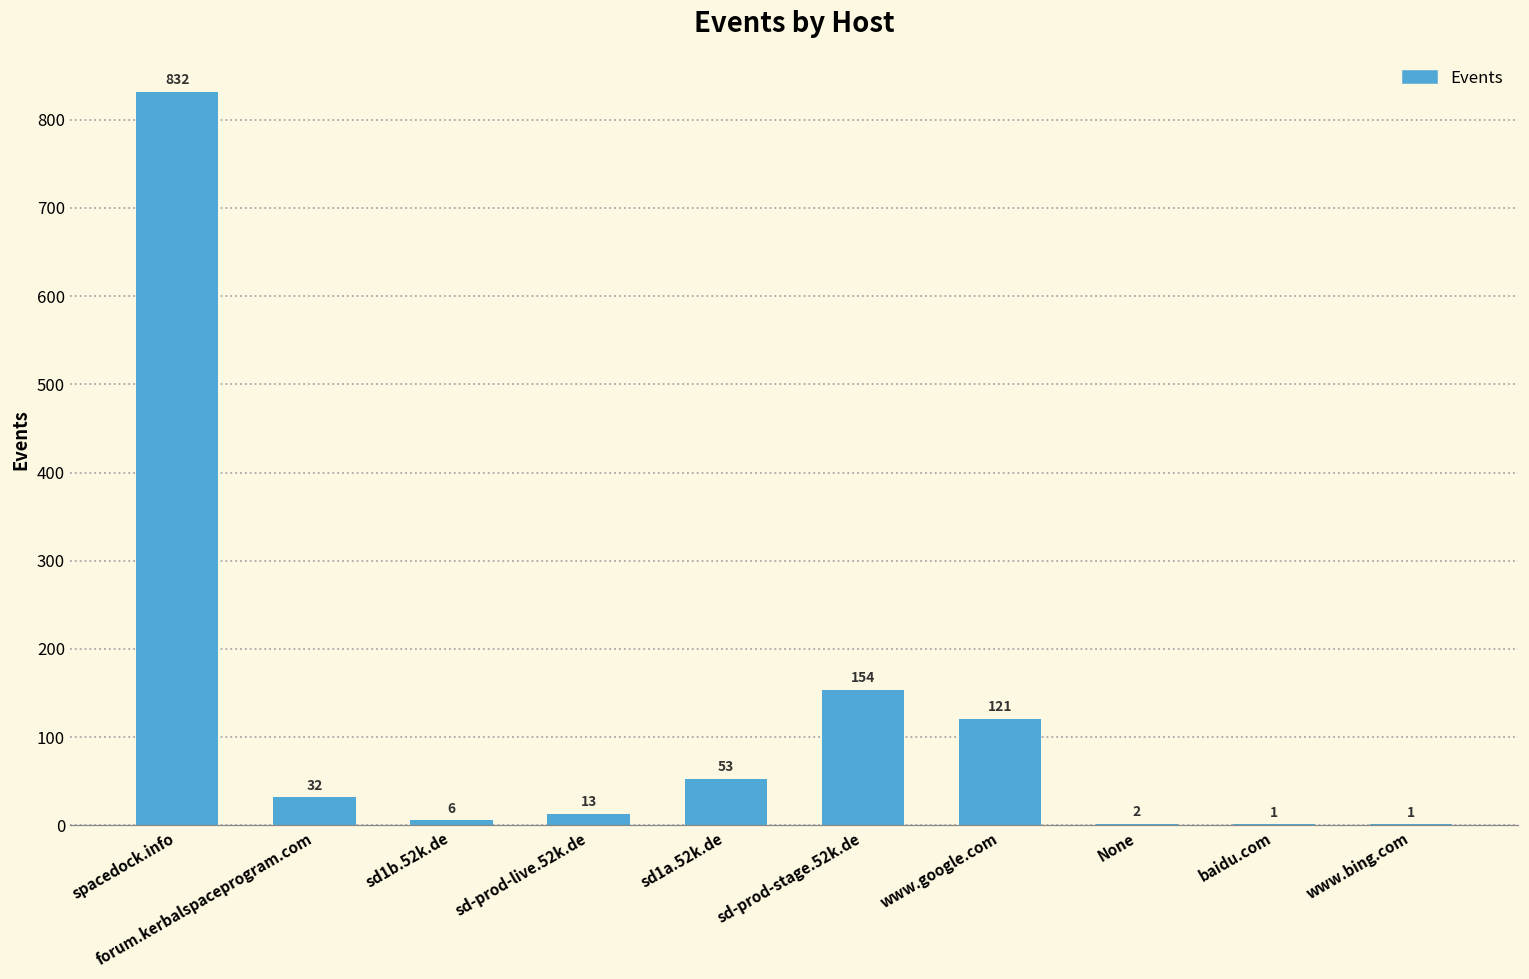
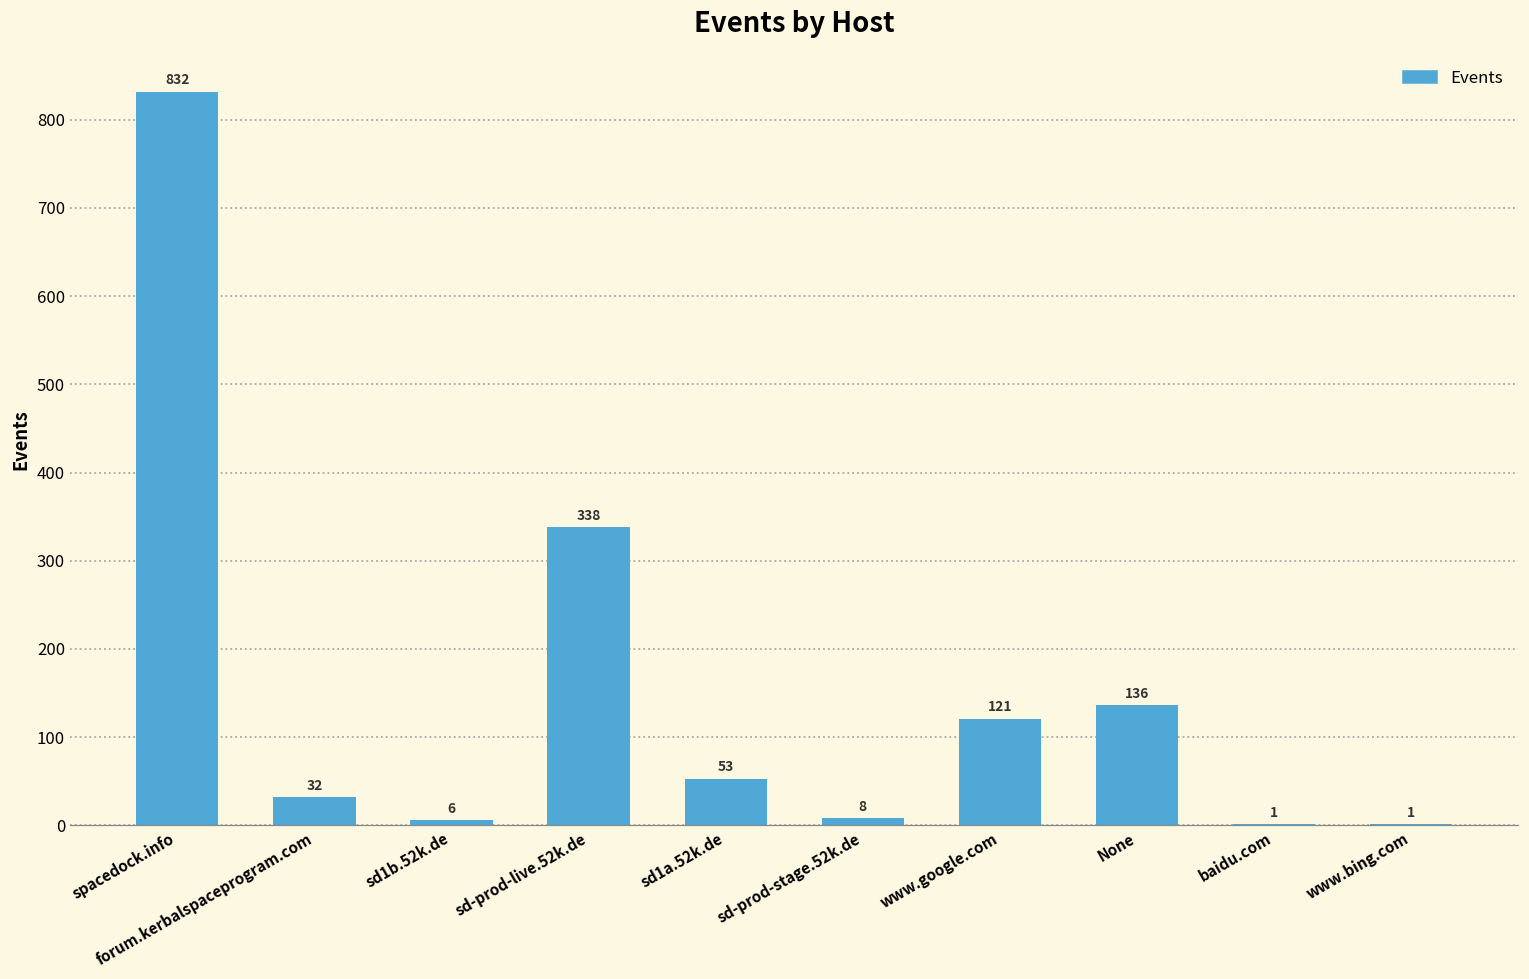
  {
    "spacedock.info": 832,
    "forum.kerbalspaceprogram.com": 32,
    "sd1b.52k.de": 6,
-   "sd-prod-live.52k.de": 13,
+   "sd-prod-live.52k.de": 338,
    "sd1a.52k.de": 53,
-   "sd-prod-stage.52k.de": 154,
+   "sd-prod-stage.52k.de": 8,
    "www.google.com": 121,
-   "None": 2,
+   "None": 136,
    "baidu.com": 1,
    "www.bing.com": 1
  }
